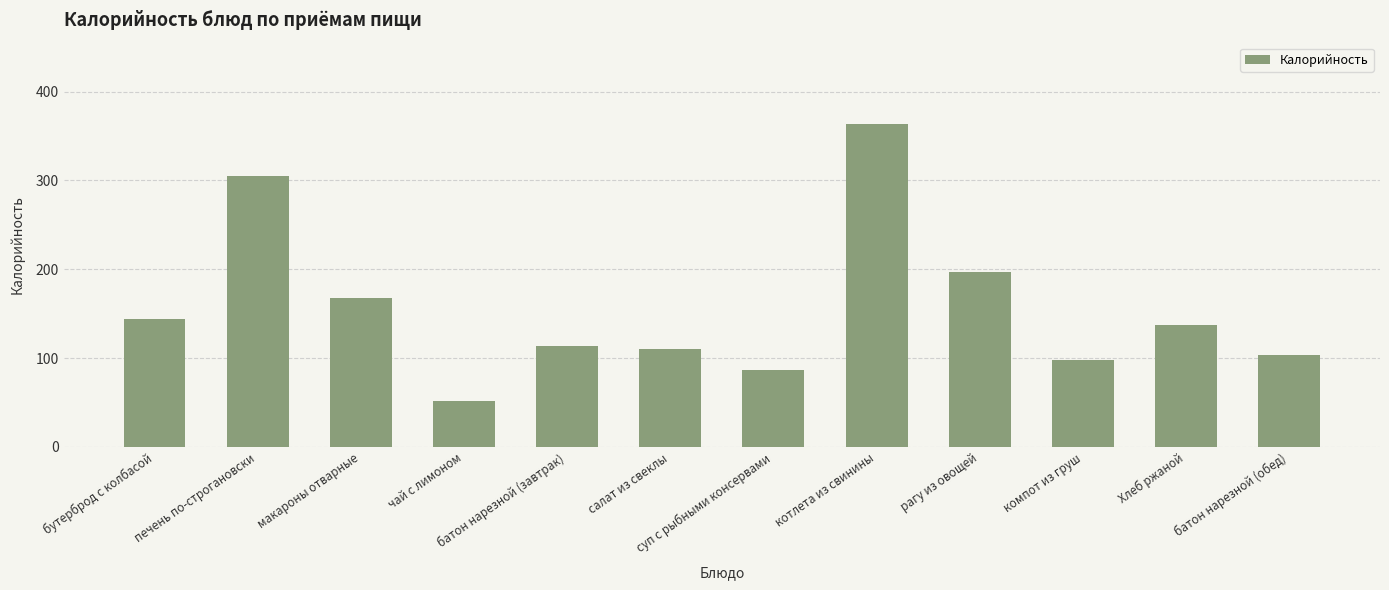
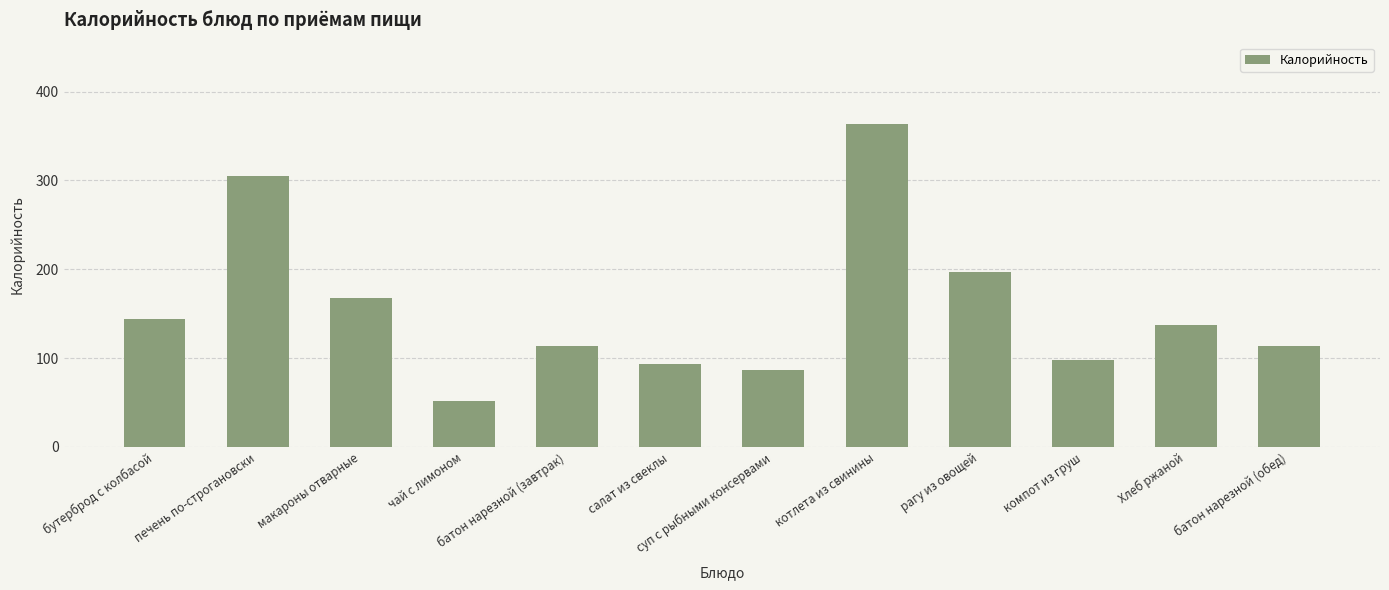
  {
    "бутерброд с колбасой": 140,
    "печень по-строгановски": 310,
    "макароны отварные": 170,
    "чай с лимоном": 50,
    "батон нарезной (завтрак)": 110,
-   "салат из свеклы": 110,
+   "салат из свеклы": 90,
    "суп с рыбными консервами": 90,
    "котлета из свинины": 360,
    "рагу из овощей": 200,
    "компот из груш": 100,
    "Хлеб ржаной": 140,
-   "батон нарезной (обед)": 100
+   "батон нарезной (обед)": 110
  }
